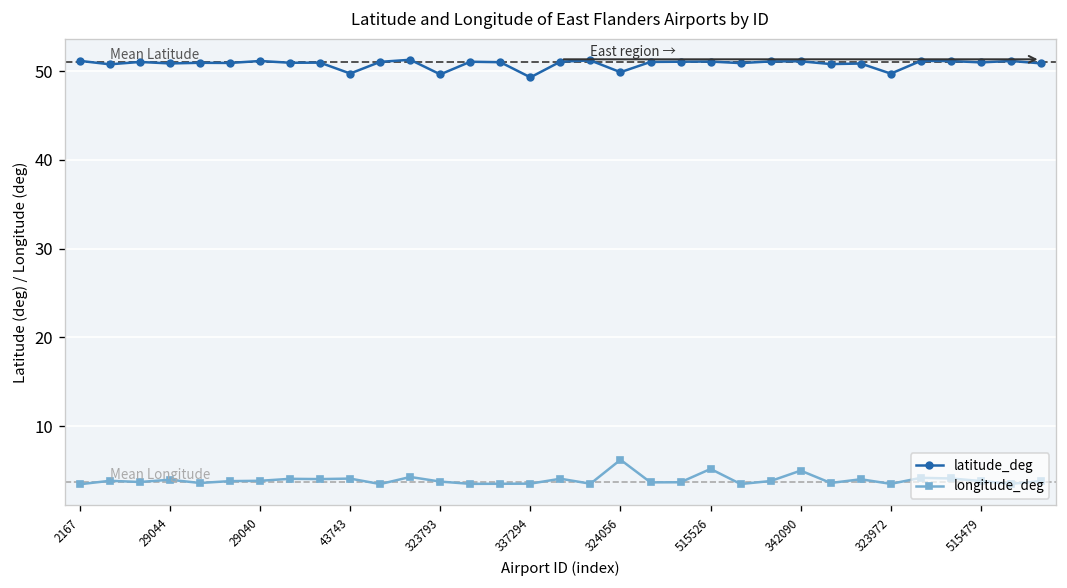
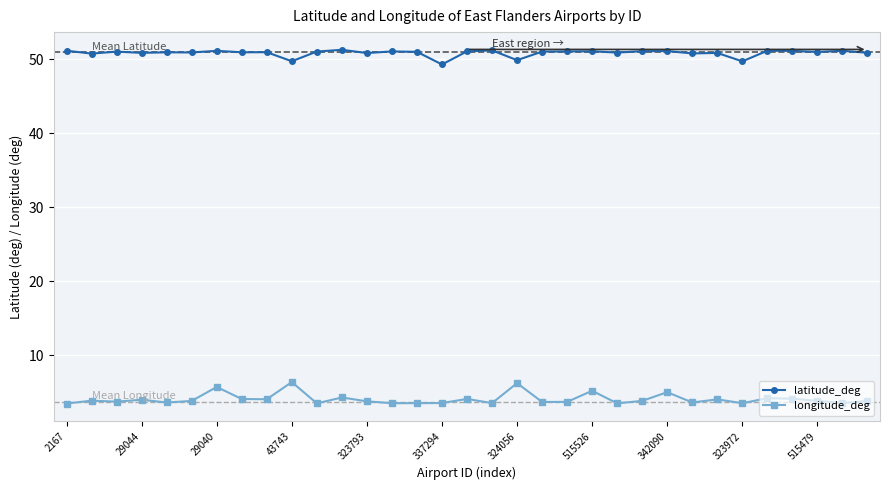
  {
    "latitude_deg": {
      "2167": 51,
      "29044": 51,
      "29040": 51,
      "43743": 50,
-     "323793": 50,
+     "323793": 51,
      "337294": 49,
      "324056": 50,
      "515526": 51,
      "342090": 51,
      "323972": 50,
      "515479": 51
    },
    "longitude_deg": {
      "2167": 3,
      "29044": 4,
-     "29040": 4,
-     "43743": 4,
+     "29040": 6,
+     "43743": 6,
      "323793": 4,
      "337294": 4,
      "324056": 6,
      "515526": 5,
      "342090": 5,
      "323972": 4
    }
  }
